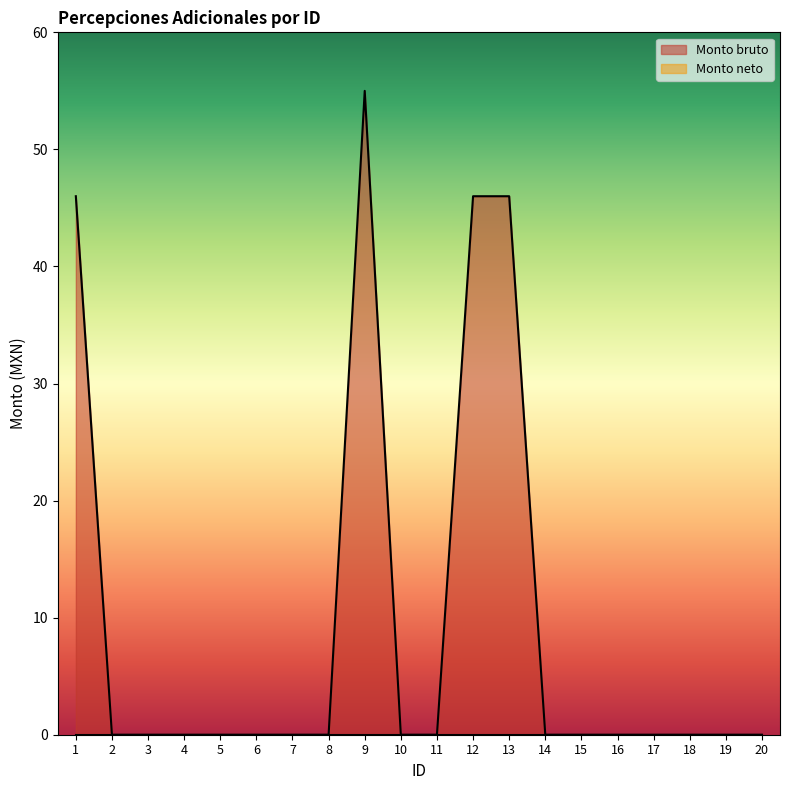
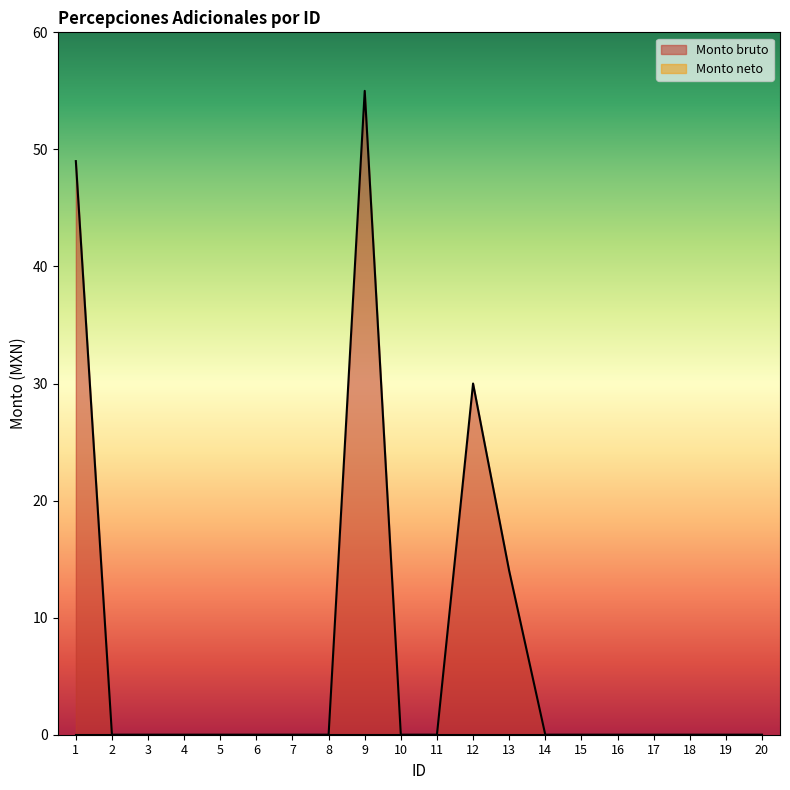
  {
    "Monto bruto": {
-     "1": 46,
+     "1": 49,
      "9": 55,
-     "12": 46,
-     "13": 46
+     "12": 30,
+     "13": 14
    },
    "Monto neto": {
      "1": 0,
      "9": 0,
      "12": 0,
      "13": 0
    }
  }
